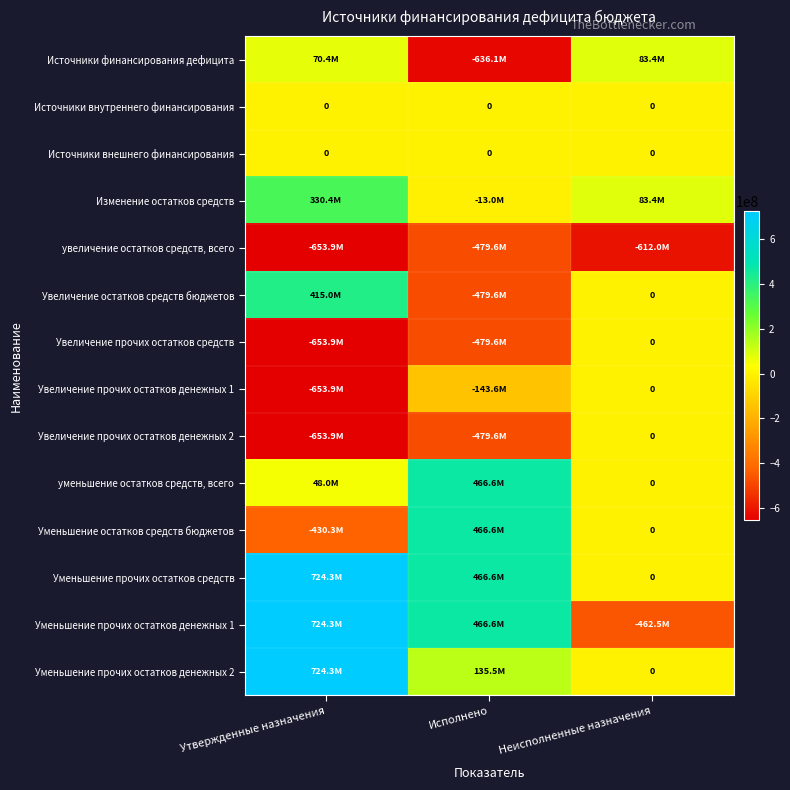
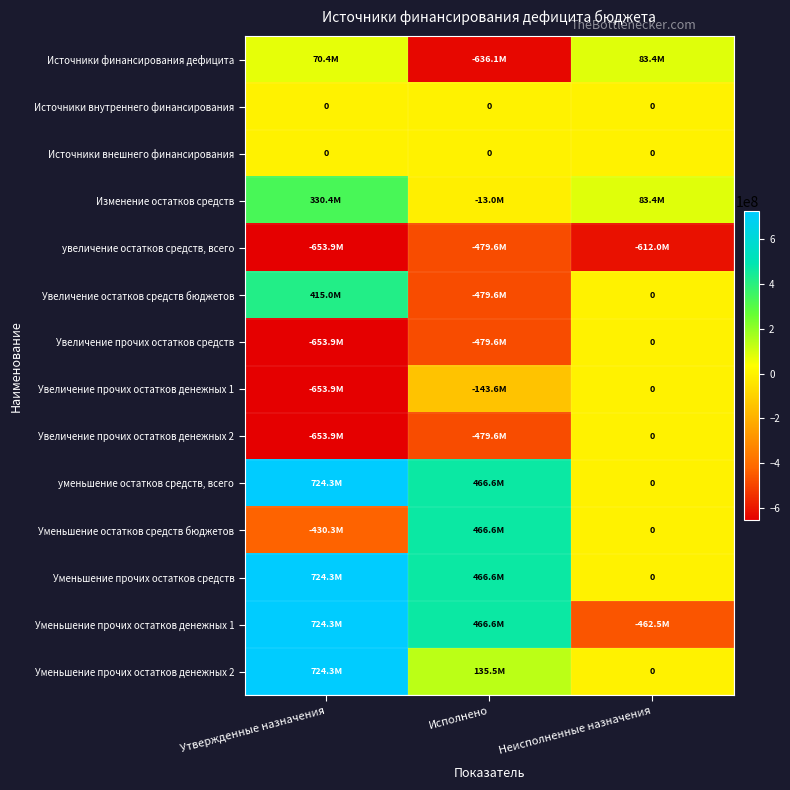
  {
    "Источники финансирования дефицита": {
      "Утвержденные назначения": "70.4M",
      "Исполнено": "-636.1M",
      "Неисполненные назначения": "83.4M"
    },
    "Источники внутреннего финансирования": {
      "Утвержденные назначения": "0",
      "Исполнено": "0",
      "Неисполненные назначения": "0"
    },
    "Источники внешнего финансирования": {
      "Утвержденные назначения": "0",
      "Исполнено": "0",
      "Неисполненные назначения": "0"
    },
    "Изменение остатков средств": {
      "Утвержденные назначения": "330.4M",
      "Исполнено": "-13.0M",
      "Неисполненные назначения": "83.4M"
    },
    "увеличение остатков средств, всего": {
      "Утвержденные назначения": "-653.9M",
      "Исполнено": "-479.6M",
      "Неисполненные назначения": "-612.0M"
    },
    "Увеличение остатков средств бюджетов": {
      "Утвержденные назначения": "415.0M",
      "Исполнено": "-479.6M",
      "Неисполненные назначения": "0"
    },
    "Увеличение прочих остатков средств": {
      "Утвержденные назначения": "-653.9M",
      "Исполнено": "-479.6M",
      "Неисполненные назначения": "0"
    },
    "Увеличение прочих остатков денежных 1": {
      "Утвержденные назначения": "-653.9M",
      "Исполнено": "-143.6M",
      "Неисполненные назначения": "0"
    },
    "Увеличение прочих остатков денежных 2": {
      "Утвержденные назначения": "-653.9M",
      "Исполнено": "-479.6M",
      "Неисполненные назначения": "0"
    },
    "уменьшение остатков средств, всего": {
-     "Утвержденные назначения": "48.0M",
+     "Утвержденные назначения": "724.3M",
      "Исполнено": "466.6M",
      "Неисполненные назначения": "0"
    },
    "Уменьшение остатков средств бюджетов": {
      "Утвержденные назначения": "-430.3M",
      "Исполнено": "466.6M",
      "Неисполненные назначения": "0"
    },
    "Уменьшение прочих остатков средств": {
      "Утвержденные назначения": "724.3M",
      "Исполнено": "466.6M",
      "Неисполненные назначения": "0"
    },
    "Уменьшение прочих остатков денежных 1": {
      "Утвержденные назначения": "724.3M",
      "Исполнено": "466.6M",
      "Неисполненные назначения": "-462.5M"
    },
    "Уменьшение прочих остатков денежных 2": {
      "Утвержденные назначения": "724.3M",
      "Исполнено": "135.5M",
      "Неисполненные назначения": "0"
    }
  }
